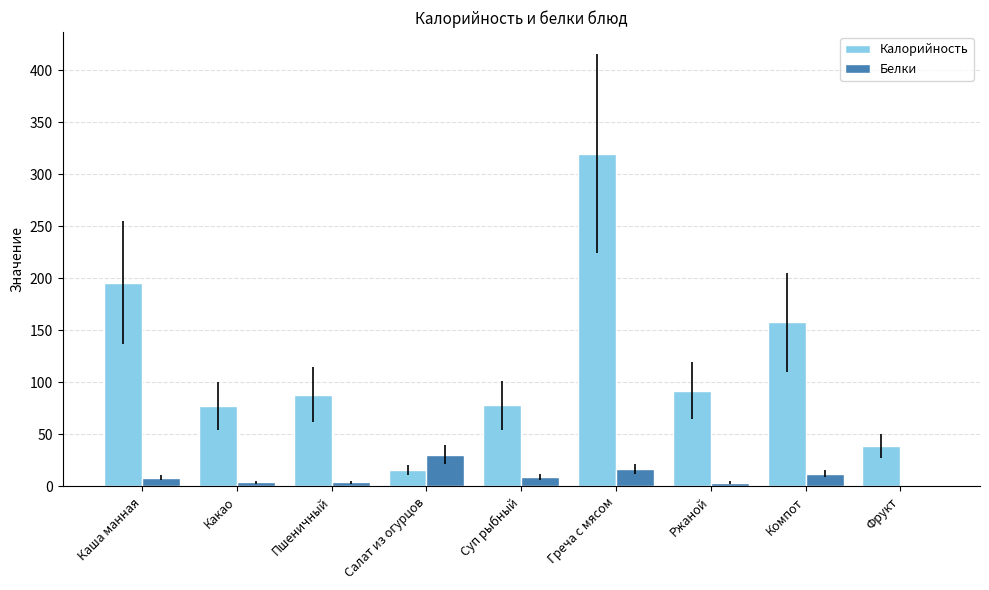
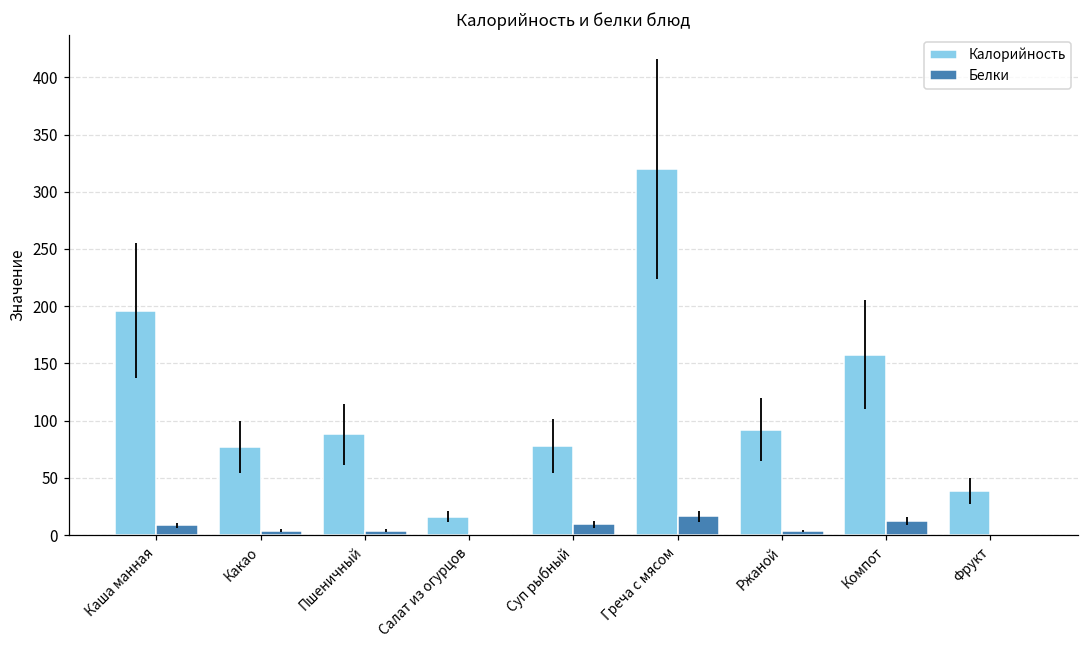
  {
    "Калорийность": {
      "Каша манная": 196,
      "Какао": 77,
      "Пшеничный": 88,
      "Салат из огурцов": 16,
      "Суп рыбный": 78,
      "Греча с мясом": 320,
      "Ржаной": 92,
      "Компот": 158,
      "Фрукт": 39
    },
    "Белки": {
      "Каша манная": 8,
      "Какао": 4,
      "Пшеничный": 4,
-     "Салат из огурцов": 30,
+     "Салат из огурцов": 1,
      "Суп рыбный": 9,
      "Греча с мясом": 16,
      "Ржаной": 4,
      "Компот": 12
    }
  }
